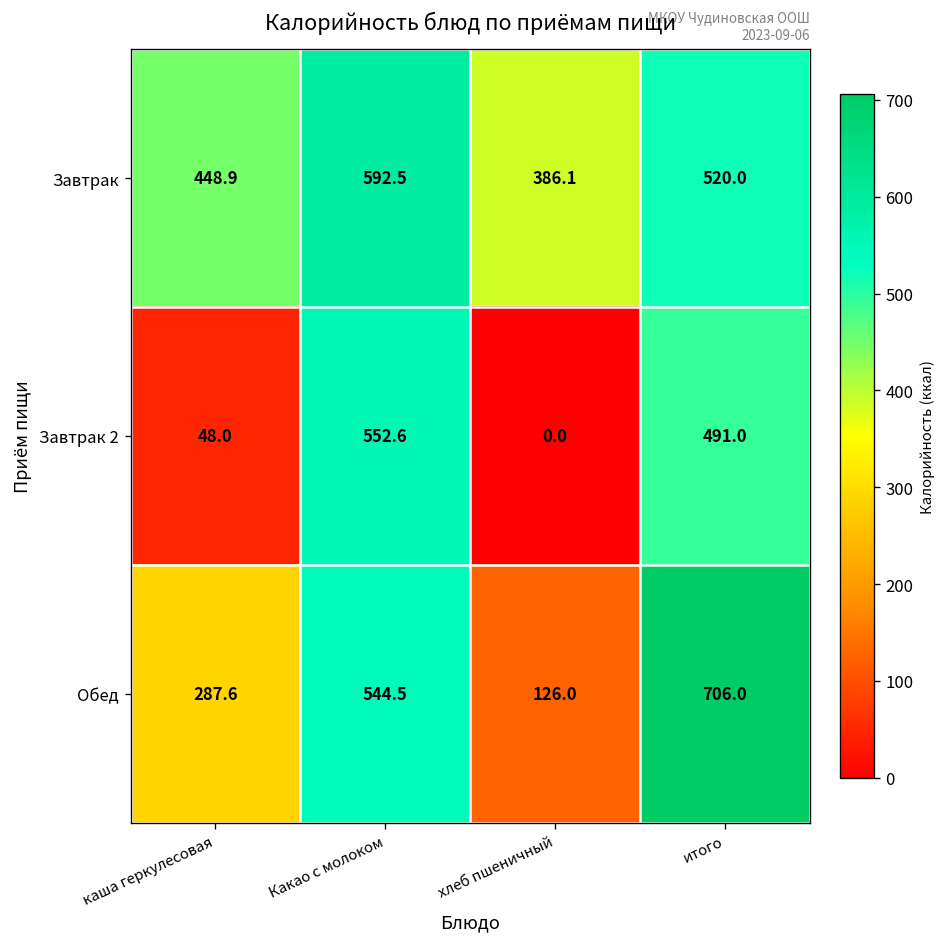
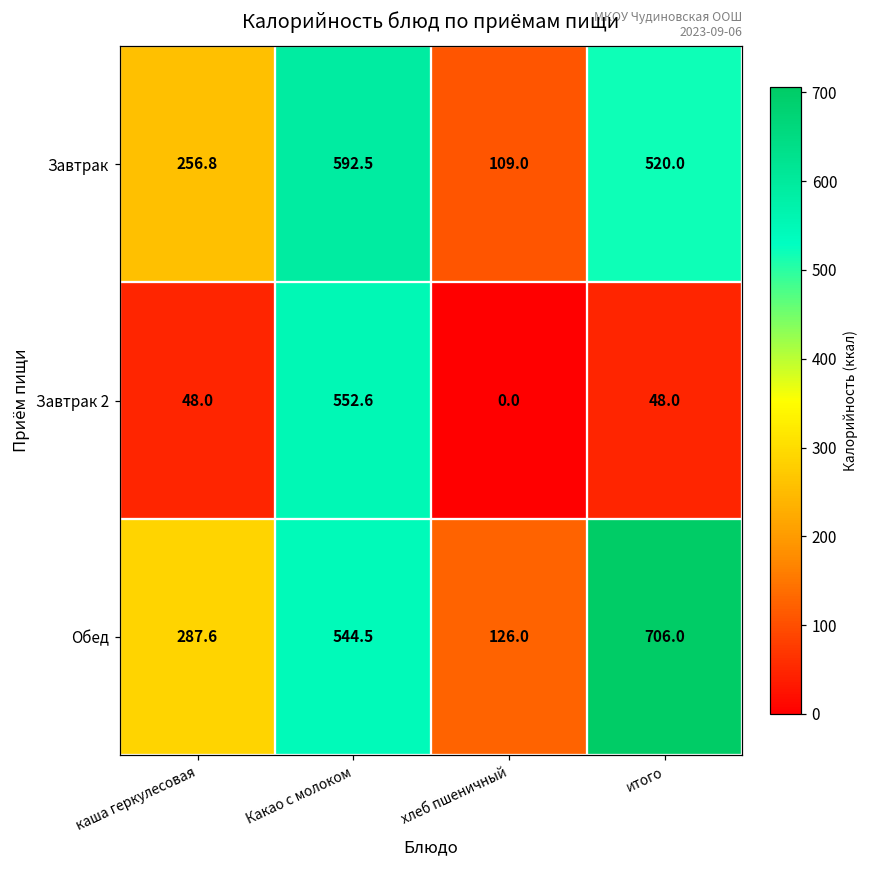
  {
    "Завтрак": {
-     "каша геркулесовая": 448.9,
+     "каша геркулесовая": 256.8,
      "Какао с молоком": 592.5,
-     "хлеб пшеничный": 386.1,
+     "хлеб пшеничный": 109.0,
      "итого": 520.0
    },
    "Завтрак 2": {
      "каша геркулесовая": 48.0,
      "Какао с молоком": 552.6,
      "хлеб пшеничный": 0.0,
-     "итого": 491.0
+     "итого": 48.0
    },
    "Обед": {
      "каша геркулесовая": 287.6,
      "Какао с молоком": 544.5,
      "хлеб пшеничный": 126.0,
      "итого": 706.0
    }
  }
